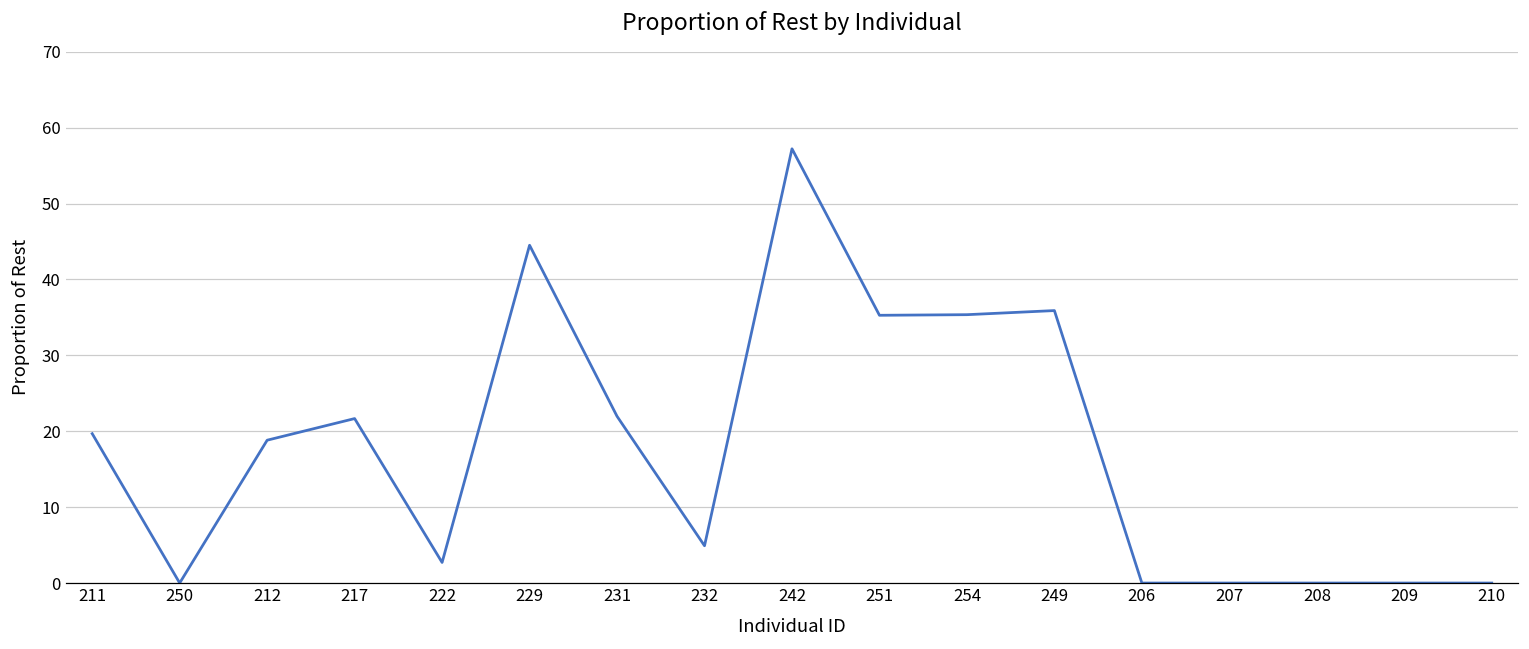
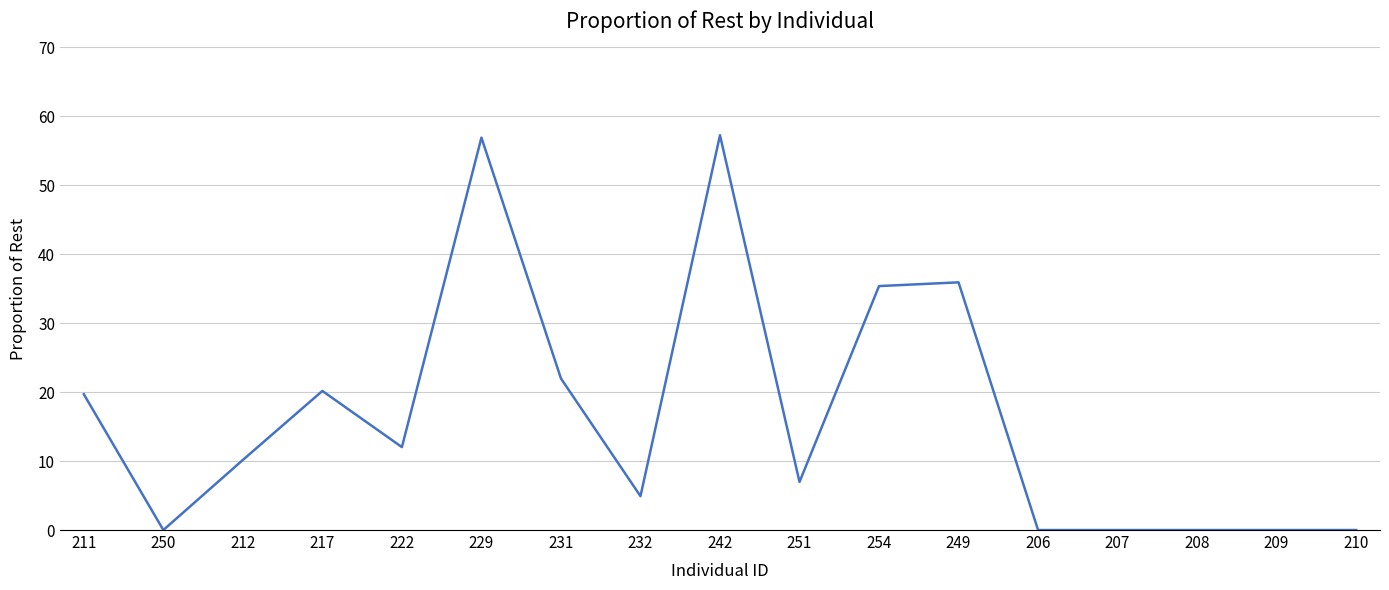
  {
    "211": 20,
    "250": 0,
-   "212": 19,
-   "217": 22,
-   "222": 3,
-   "229": 45,
+   "212": 10,
+   "217": 20,
+   "222": 12,
+   "229": 57,
    "231": 22,
    "232": 5,
    "242": 57,
-   "251": 35,
+   "251": 7,
    "254": 35,
    "249": 36,
    "206": 0,
    "207": 0,
    "208": 0,
    "209": 0,
    "210": 0
  }
